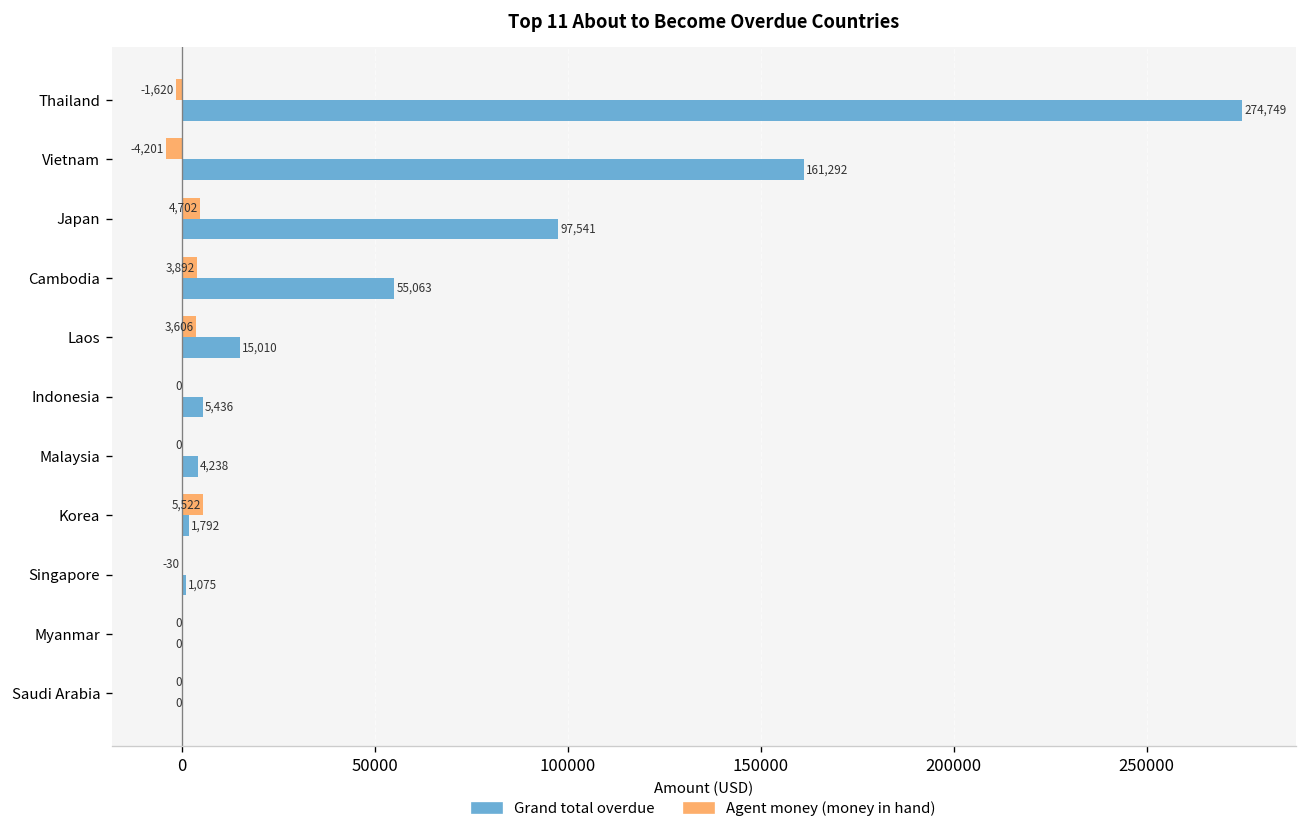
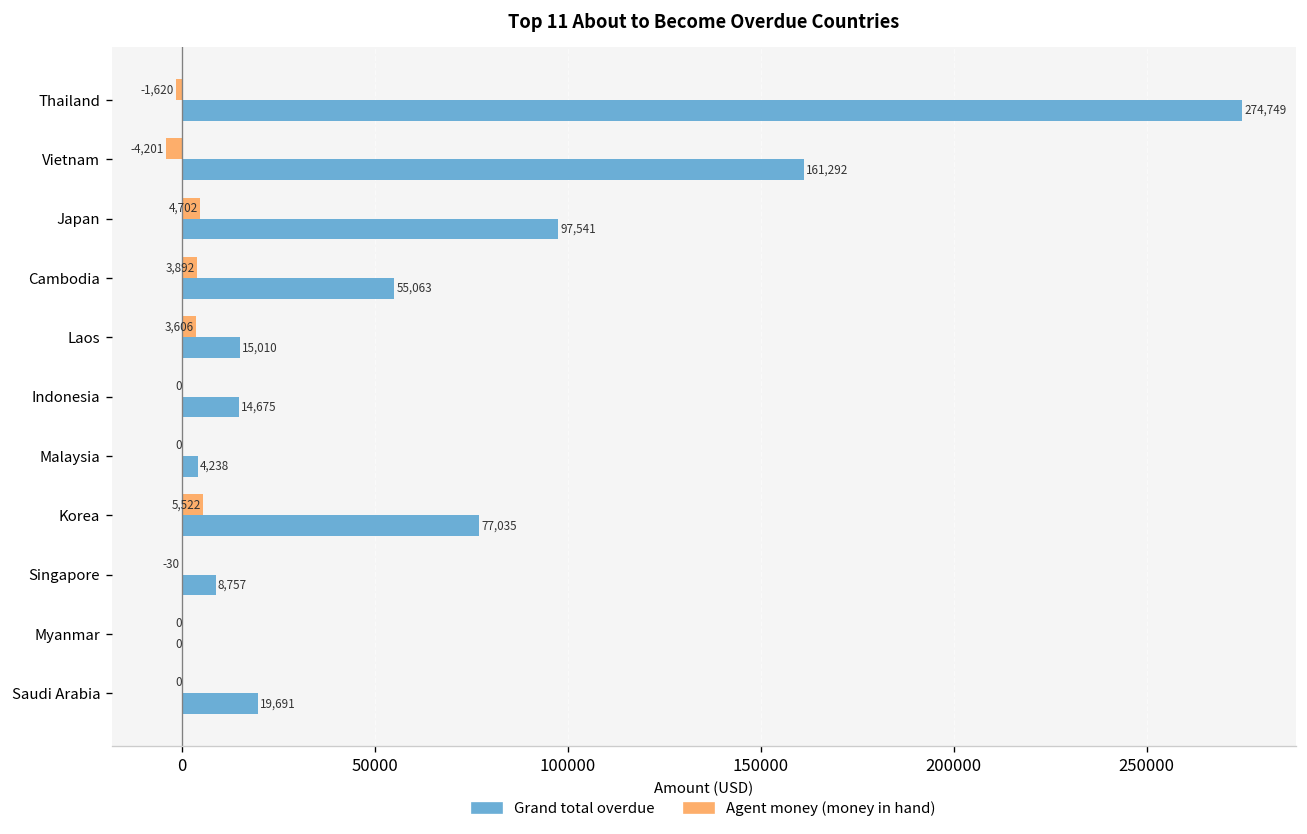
  {
    "Grand total overdue": {
      "Thailand": "274,749",
      "Vietnam": "161,292",
      "Japan": "97,541",
      "Cambodia": "55,063",
      "Laos": "15,010",
-     "Indonesia": "5,436",
+     "Indonesia": "14,675",
      "Malaysia": "4,238",
-     "Korea": "1,792",
-     "Singapore": "1,075",
+     "Korea": "77,035",
+     "Singapore": "8,757",
      "Myanmar": "0",
-     "Saudi Arabia": "0"
+     "Saudi Arabia": "19,691"
    },
    "Agent money (money in hand)": {
      "Thailand": "-1,620",
      "Vietnam": "-4,201",
      "Japan": "4,702",
      "Cambodia": "3,892",
      "Laos": "3,606",
      "Indonesia": "0",
      "Malaysia": "0",
      "Korea": "5,522",
      "Singapore": "-30",
      "Myanmar": "0",
      "Saudi Arabia": "0"
    }
  }
